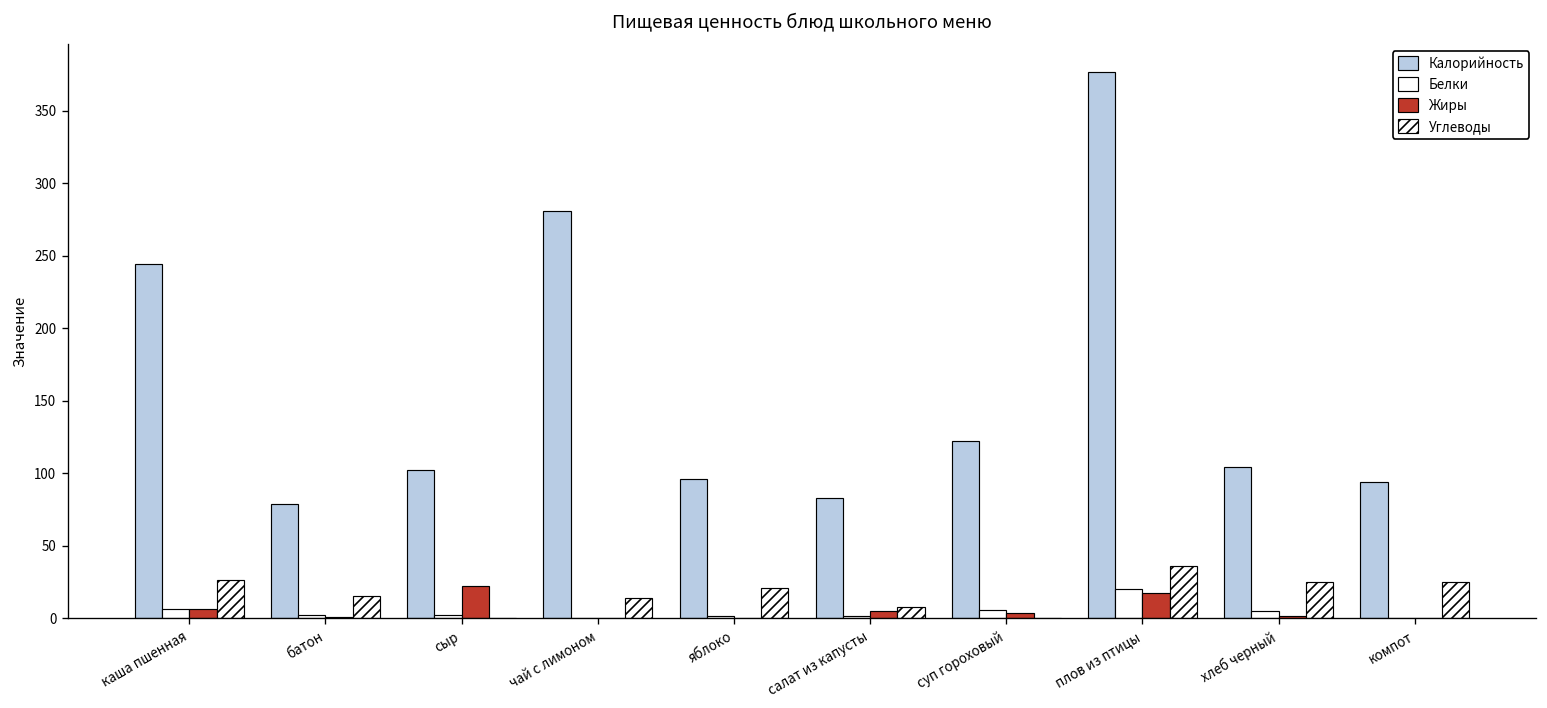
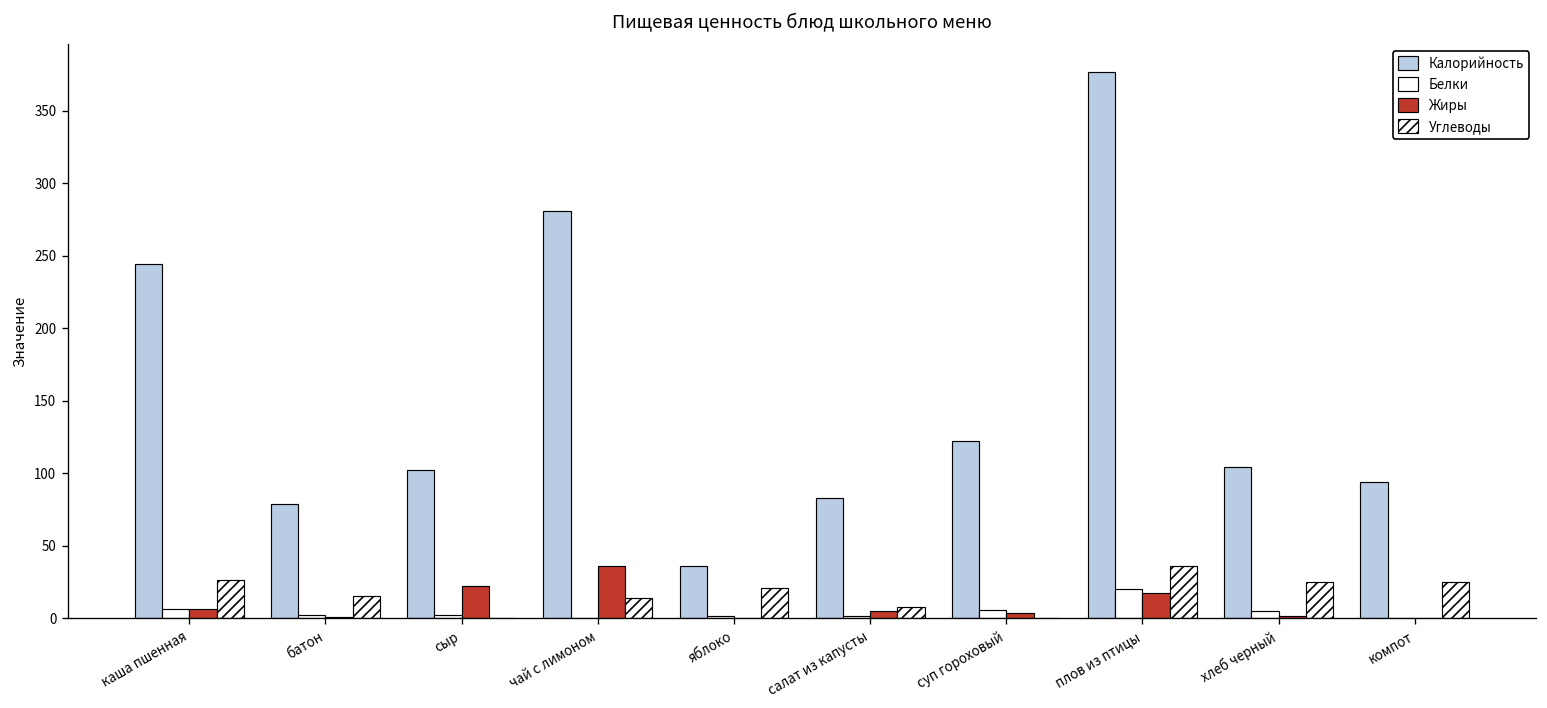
  {
    "Калорийность": {
      "каша пшенная": 244,
      "батон": 79,
      "сыр": 102,
      "чай с лимоном": 281,
-     "яблоко": 96,
+     "яблоко": 36,
      "салат из капусты": 83,
      "суп гороховый": 122,
      "плов из птицы": 377,
      "хлеб черный": 104,
      "компот": 94
    },
    "Жиры": {
      "каша пшенная": 6,
      "сыр": 22,
-     "чай с лимоном": 0,
+     "чай с лимоном": 36,
      "салат из капусты": 5,
      "суп гороховый": 4,
      "плов из птицы": 17,
      "компот": 0
    }
  }
